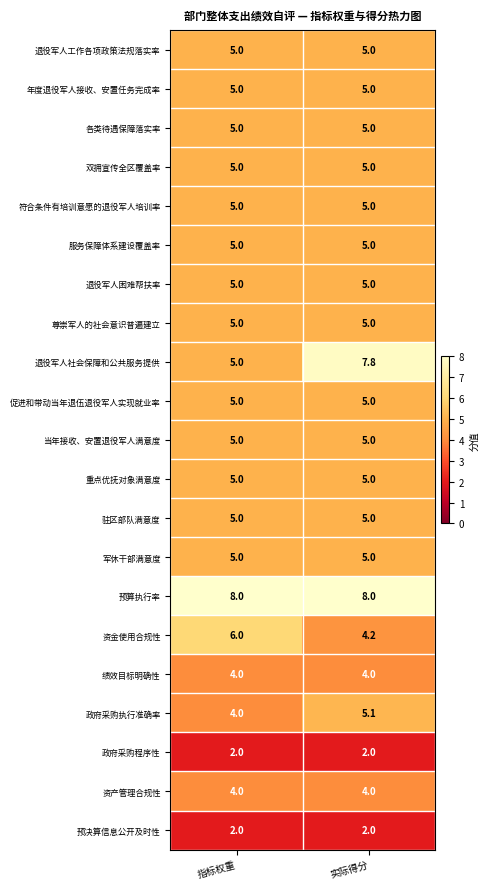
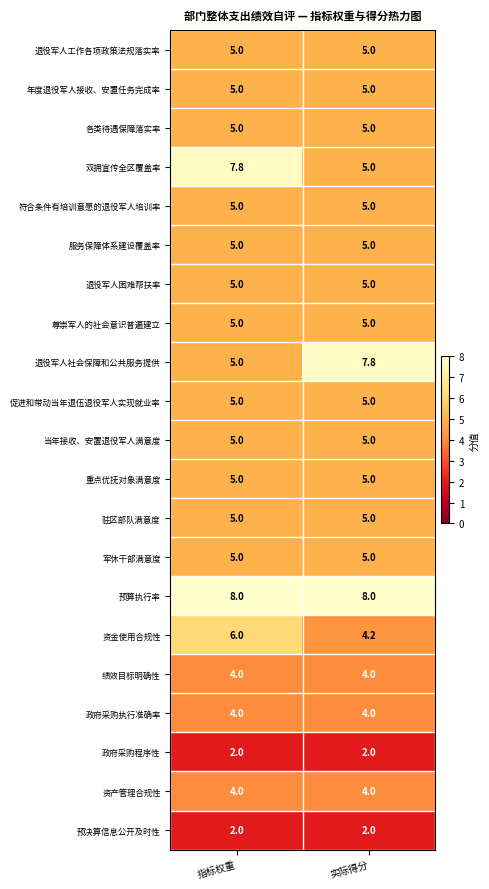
  {
    "退役军人工作各项政策法规落实率": {
      "指标权重": 5.0,
      "实际得分": 5.0
    },
    "年度退役军人接收、安置任务完成率": {
      "指标权重": 5.0,
      "实际得分": 5.0
    },
    "各类待遇保障落实率": {
      "指标权重": 5.0,
      "实际得分": 5.0
    },
    "双拥宣传全区覆盖率": {
-     "指标权重": 5.0,
+     "指标权重": 7.8,
      "实际得分": 5.0
    },
    "符合条件有培训意愿的退役军人培训率": {
      "指标权重": 5.0,
      "实际得分": 5.0
    },
    "服务保障体系建设覆盖率": {
      "指标权重": 5.0,
      "实际得分": 5.0
    },
    "退役军人困难帮扶率": {
      "指标权重": 5.0,
      "实际得分": 5.0
    },
    "尊崇军人的社会意识普遍建立": {
      "指标权重": 5.0,
      "实际得分": 5.0
    },
    "退役军人社会保障和公共服务提供": {
      "指标权重": 5.0,
      "实际得分": 7.8
    },
    "促进和带动当年退伍退役军人实现就业率": {
      "指标权重": 5.0,
      "实际得分": 5.0
    },
    "当年接收、安置退役军人满意度": {
      "指标权重": 5.0,
      "实际得分": 5.0
    },
    "重点优抚对象满意度": {
      "指标权重": 5.0,
      "实际得分": 5.0
    },
    "驻区部队满意度": {
      "指标权重": 5.0,
      "实际得分": 5.0
    },
    "军休干部满意度": {
      "指标权重": 5.0,
      "实际得分": 5.0
    },
    "预算执行率": {
      "指标权重": 8.0,
      "实际得分": 8.0
    },
    "资金使用合规性": {
      "指标权重": 6.0,
      "实际得分": 4.2
    },
    "绩效目标明确性": {
      "指标权重": 4.0,
      "实际得分": 4.0
    },
    "政府采购执行准确率": {
      "指标权重": 4.0,
-     "实际得分": 5.1
+     "实际得分": 4.0
    },
    "政府采购程序性": {
      "指标权重": 2.0,
      "实际得分": 2.0
    },
    "资产管理合规性": {
      "指标权重": 4.0,
      "实际得分": 4.0
    },
    "预决算信息公开及时性": {
      "指标权重": 2.0,
      "实际得分": 2.0
    }
  }
